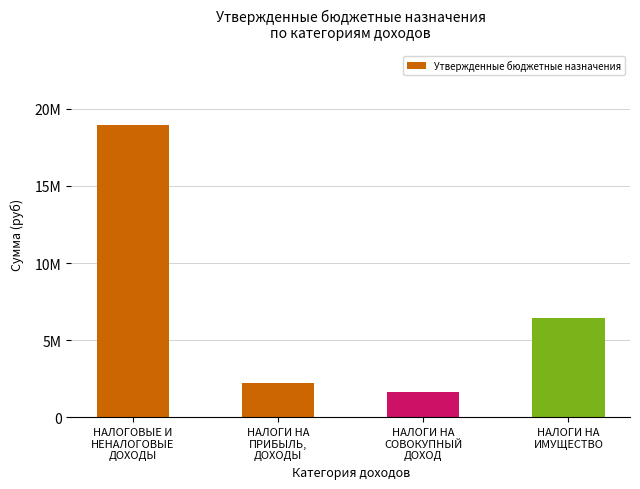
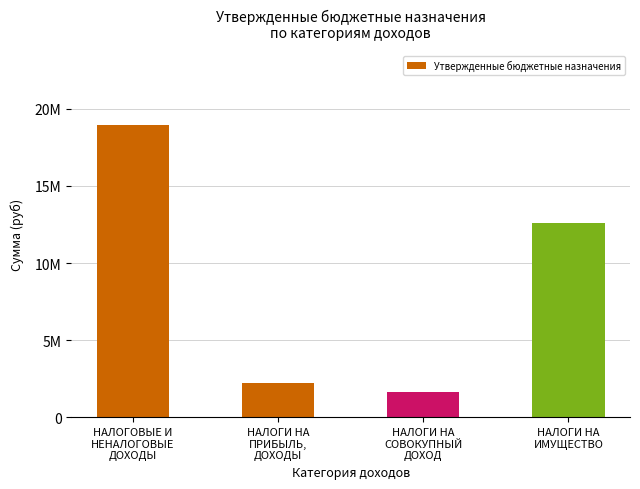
  {
    "НАЛОГОВЫЕ И НЕНАЛОГОВЫЕ ДОХОДЫ": 19000000,
    "НАЛОГИ НА ПРИБЫЛЬ, ДОХОДЫ": 2300000,
    "НАЛОГИ НА СОВОКУПНЫЙ ДОХОД": 1700000,
-   "НАЛОГИ НА ИМУЩЕСТВО": 6400000
+   "НАЛОГИ НА ИМУЩЕСТВО": 12600000
  }
